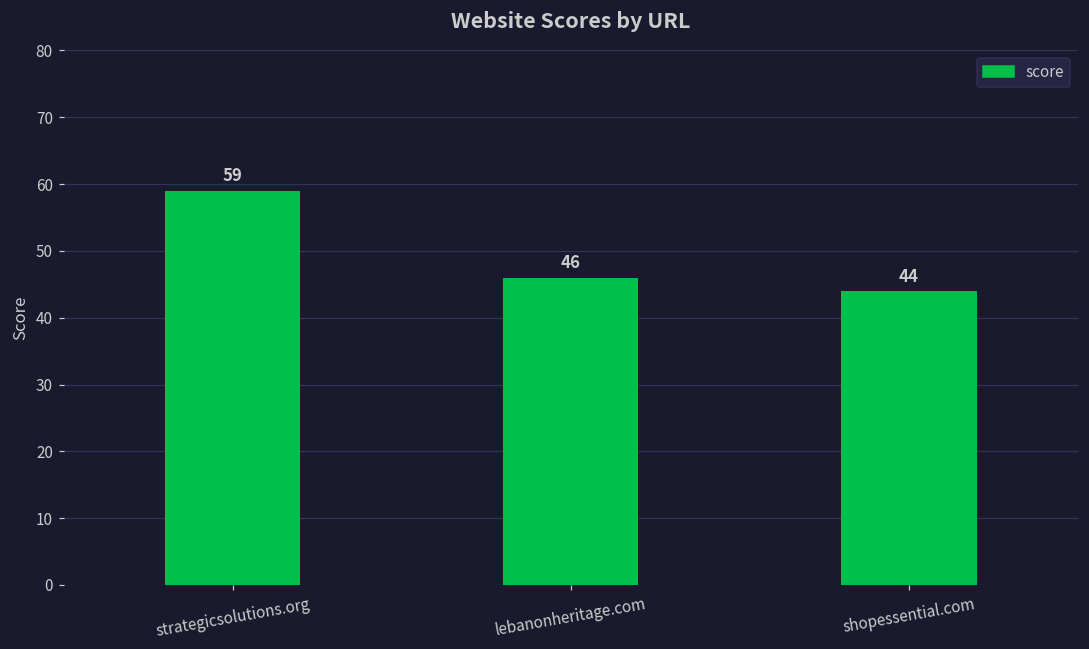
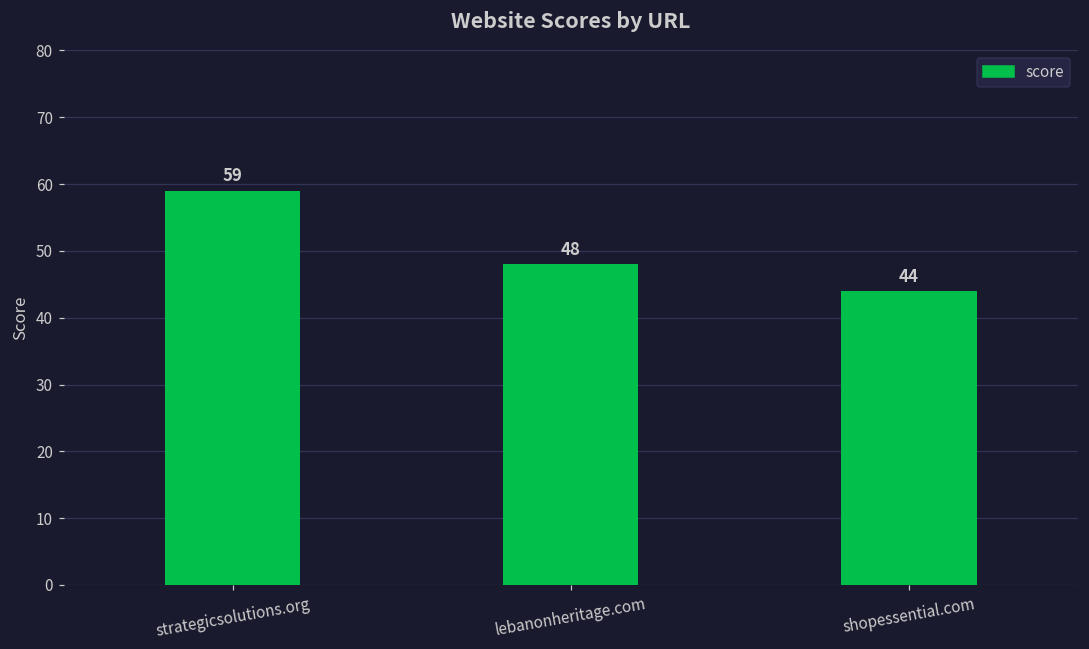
  {
    "strategicsolutions.org": 59,
-   "lebanonheritage.com": 46,
+   "lebanonheritage.com": 48,
    "shopessential.com": 44
  }
